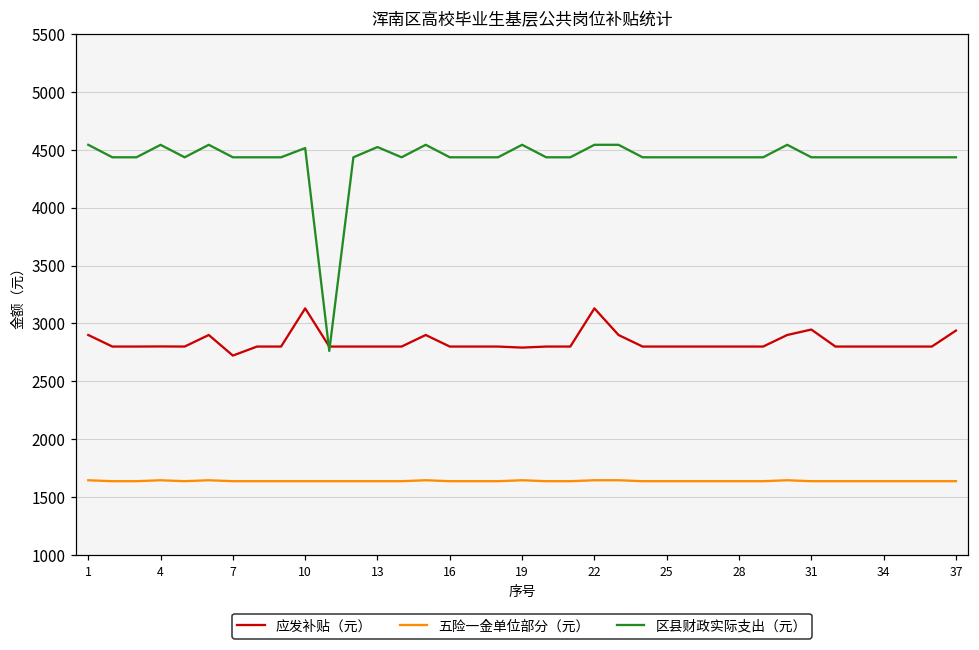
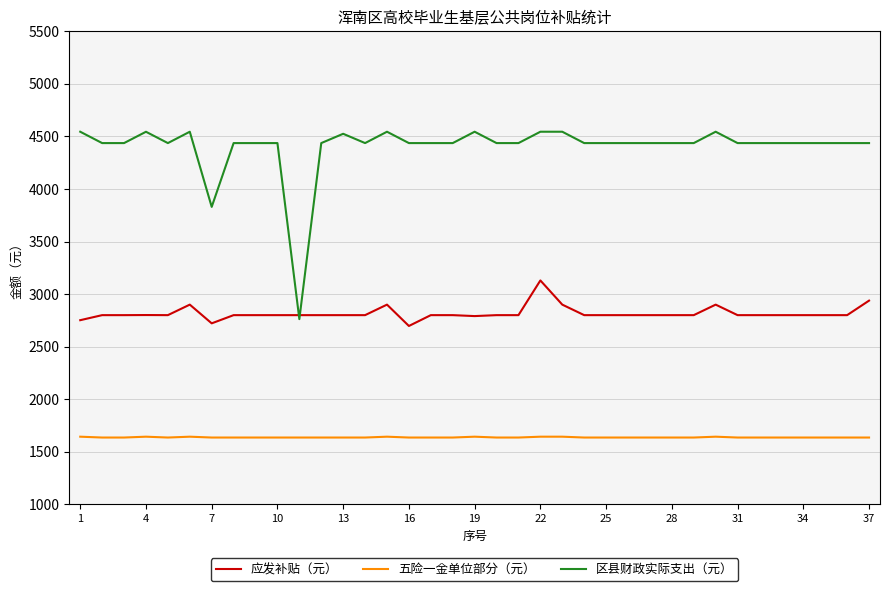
  {
    "应发补贴（元）": {
-     "1": 2900,
+     "1": 2750,
      "4": 2800,
      "7": 2720,
-     "10": 3130,
+     "10": 2800,
      "13": 2800,
-     "16": 2800,
+     "16": 2700,
      "19": 2790,
      "22": 3130,
      "25": 2800,
      "28": 2800,
-     "31": 2950,
+     "31": 2800,
      "34": 2800,
      "37": 2940
    },
    "五险一金单位部分（元）": {
      "1": 1640,
      "4": 1640,
      "7": 1640,
      "10": 1640,
      "13": 1640,
      "16": 1640,
      "19": 1640,
      "22": 1640,
      "25": 1640,
      "28": 1640,
      "31": 1640,
      "34": 1640,
      "37": 1640
    },
    "区县财政实际支出（元）": {
      "1": 4540,
      "4": 4540,
-     "7": 4440,
-     "10": 4520,
+     "7": 3830,
+     "10": 4440,
      "13": 4520,
      "16": 4440,
      "19": 4540,
      "22": 4540,
      "25": 4440,
      "28": 4440,
      "31": 4440,
      "34": 4440,
      "37": 4440
    }
  }
